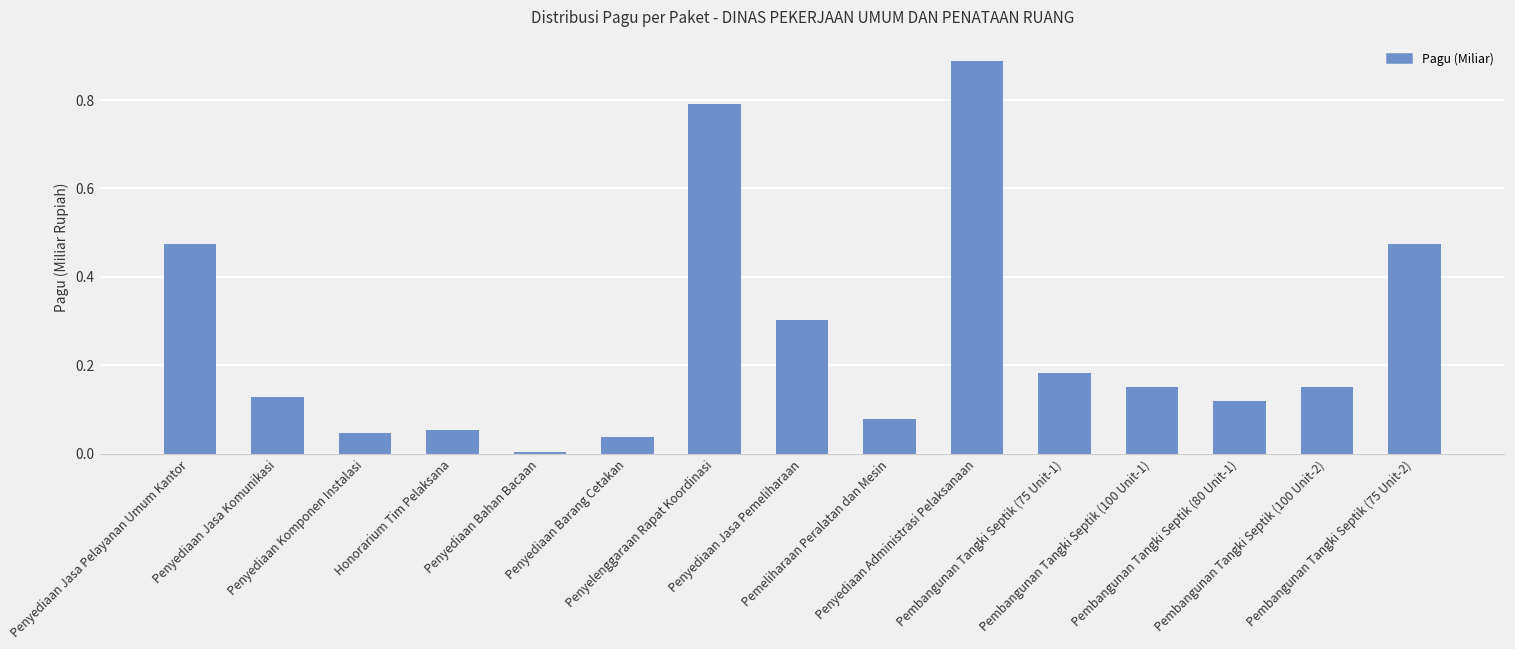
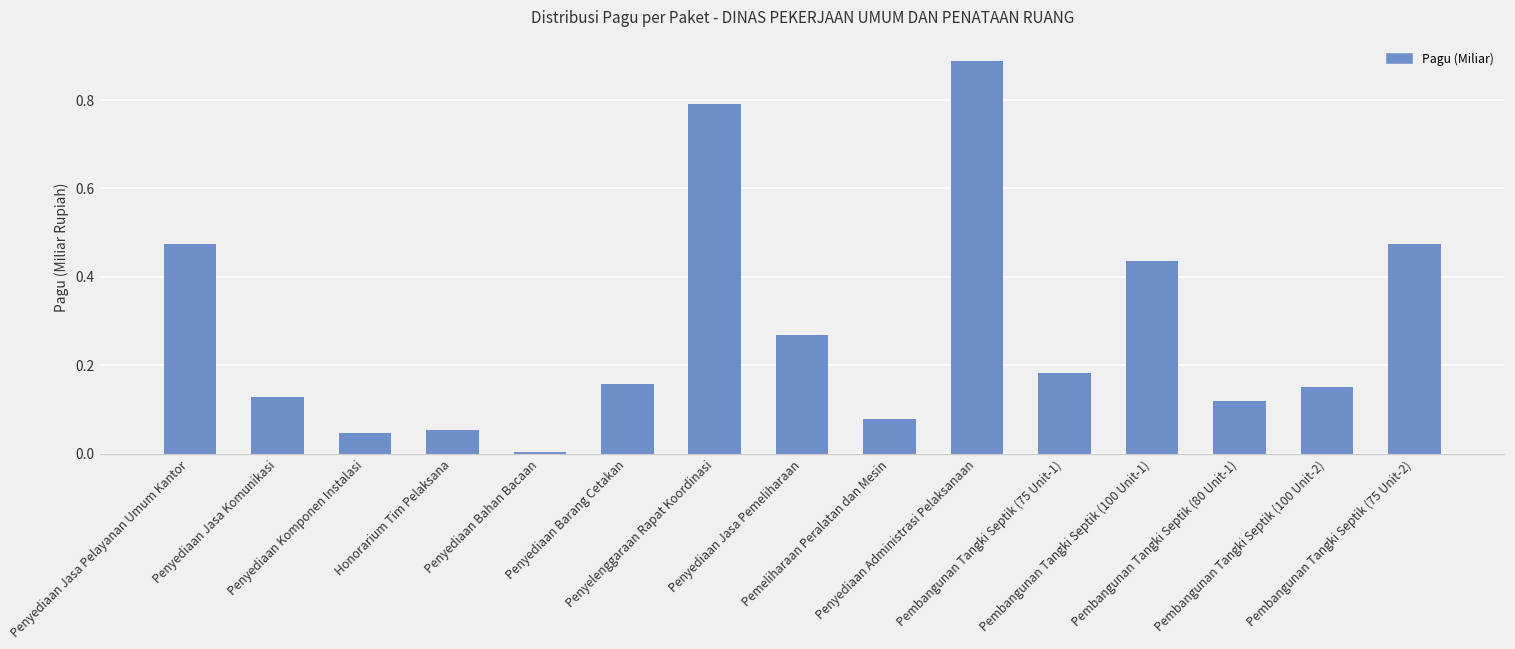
  {
    "Penyediaan Jasa Pelayanan Umum Kantor": 0.48,
    "Penyediaan Jasa Komunikasi": 0.13,
    "Penyediaan Komponen Instalasi": 0.05,
    "Honorarium Tim Pelaksana": 0.05,
-   "Penyediaan Barang Cetakan": 0.04,
+   "Penyediaan Barang Cetakan": 0.16,
    "Penyelenggaraan Rapat Koordinasi": 0.79,
-   "Penyediaan Jasa Pemeliharaan": 0.30,
+   "Penyediaan Jasa Pemeliharaan": 0.27,
    "Pemeliharaan Peralatan dan Mesin": 0.08,
    "Penyediaan Administrasi Pelaksanaan": 0.89,
    "Pembangunan Tangki Septik (75 Unit-1)": 0.18,
-   "Pembangunan Tangki Septik (100 Unit-1)": 0.15,
+   "Pembangunan Tangki Septik (100 Unit-1)": 0.44,
    "Pembangunan Tangki Septik (80 Unit-1)": 0.12,
    "Pembangunan Tangki Septik (100 Unit-2)": 0.15,
    "Pembangunan Tangki Septik (75 Unit-2)": 0.47
  }
